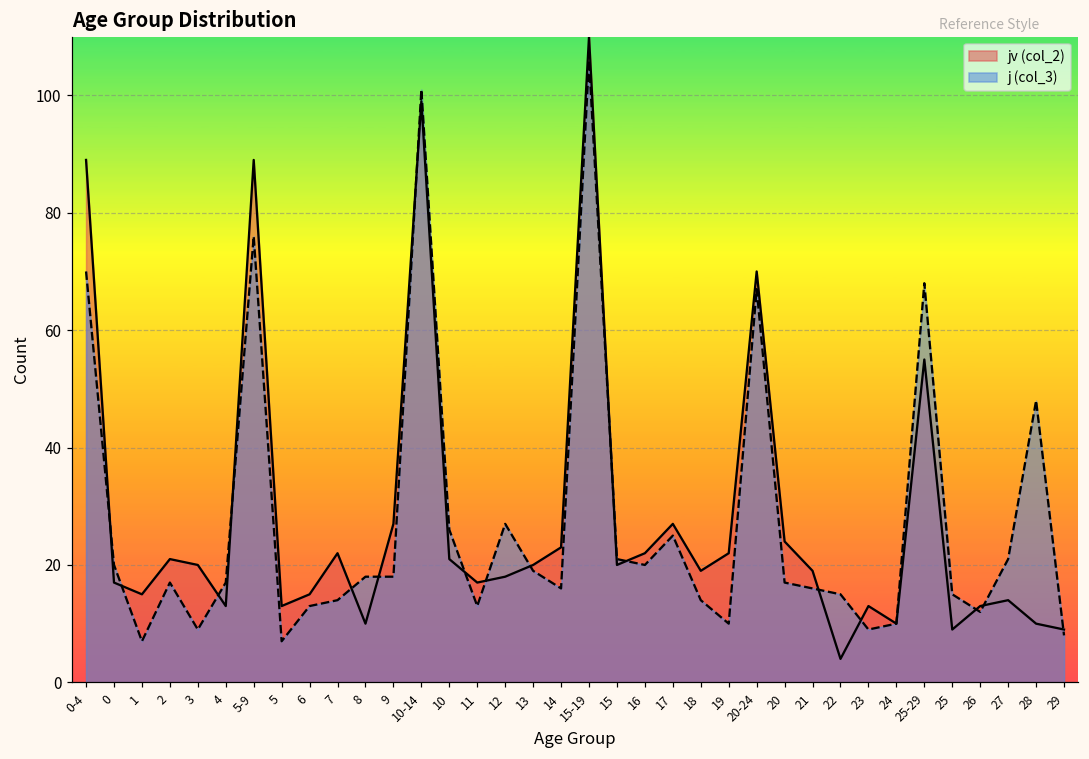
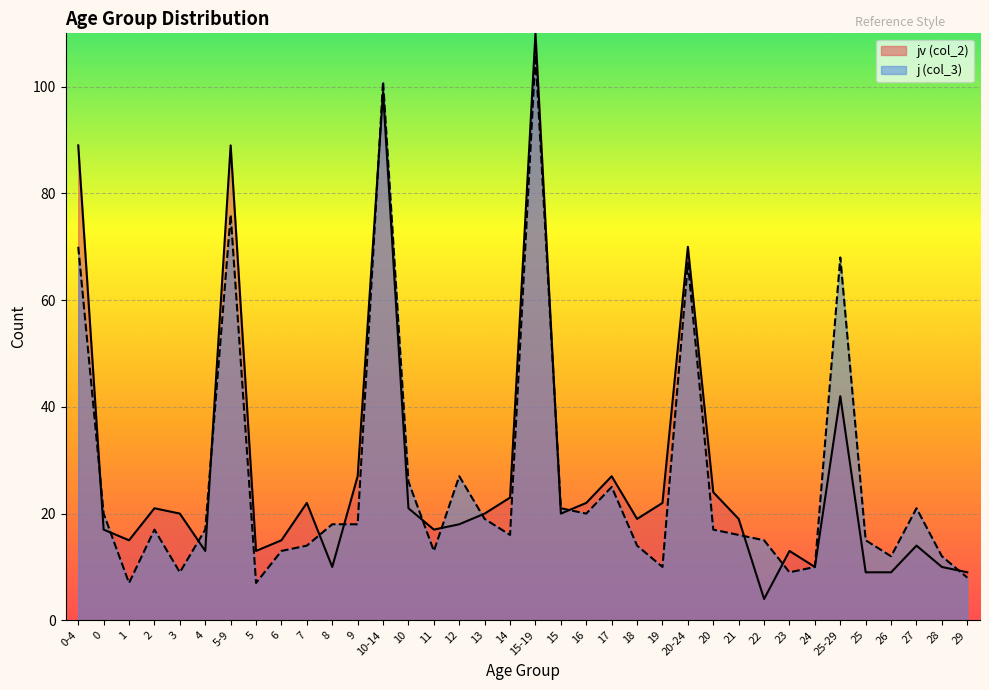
  {
    "jv (col_2)": {
      "0-4": 89,
      "0": 17,
      "1": 15,
      "2": 21,
      "3": 20,
      "4": 13,
      "5-9": 89,
      "5": 13,
      "6": 15,
      "7": 22,
      "8": 10,
      "9": 27,
      "10-14": 99,
      "10": 21,
      "11": 17,
      "12": 18,
      "13": 20,
      "14": 23,
      "15-19": 110,
      "15": 20,
      "16": 22,
      "17": 27,
      "18": 19,
      "19": 22,
      "20-24": 70,
      "20": 24,
      "21": 19,
      "22": 4,
      "23": 13,
-     "25-29": 55,
+     "25-29": 42,
      "25": 9,
-     "26": 13,
+     "26": 9,
      "27": 14,
      "28": 10,
      "29": 9
    },
    "j (col_3)": {
      "0-4": 70,
      "0": 20,
      "1": 7,
      "2": 17,
      "3": 9,
      "4": 17,
      "5-9": 76,
      "5": 7,
      "6": 13,
      "7": 14,
      "8": 18,
      "9": 18,
      "10-14": 101,
      "10": 26,
      "11": 13,
      "12": 27,
      "13": 19,
      "14": 16,
      "15-19": 106,
      "15": 21,
      "16": 20,
      "17": 25,
      "18": 14,
      "19": 10,
      "20-24": 67,
      "20": 17,
      "21": 16,
      "22": 15,
      "23": 9,
      "25-29": 68,
      "25": 15,
      "26": 12,
      "27": 21,
-     "28": 48,
+     "28": 12,
      "29": 8
    }
  }
